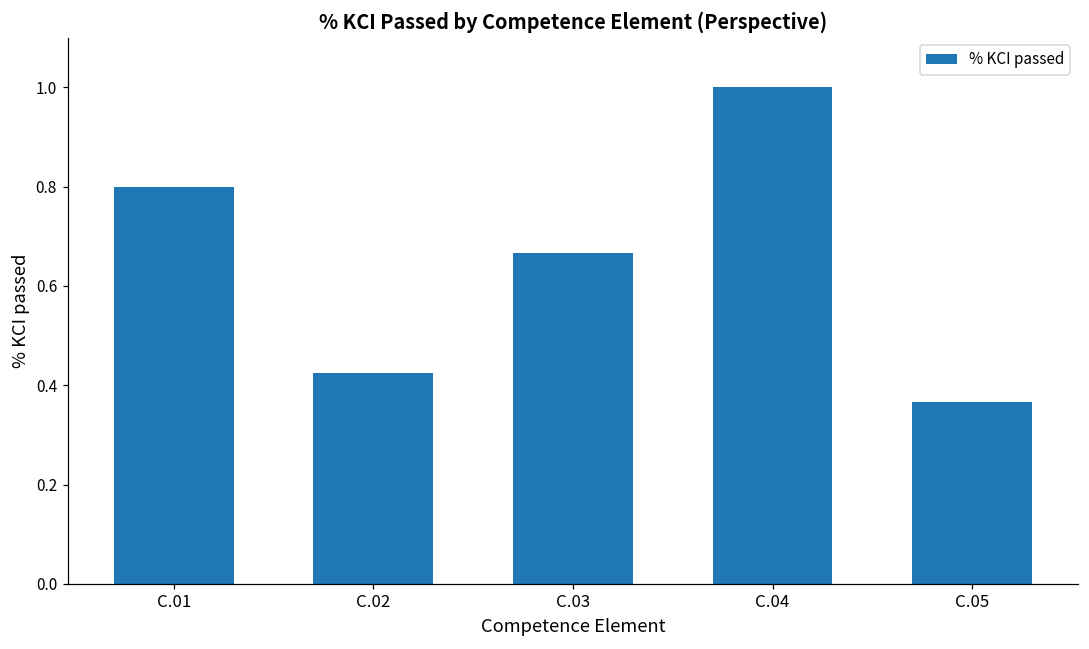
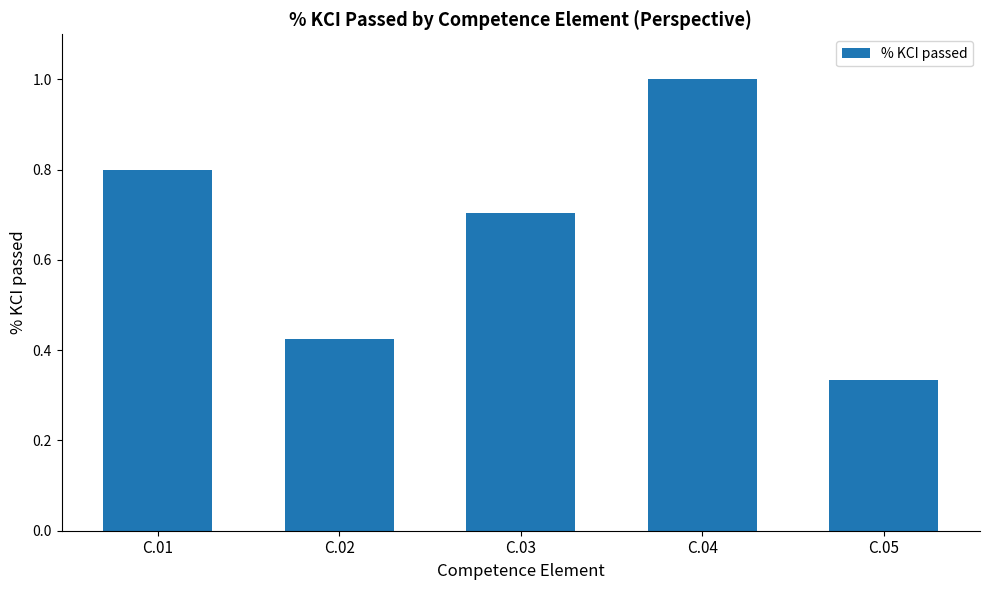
  {
    "C.01": 0.80,
    "C.02": 0.42,
-   "C.03": 0.67,
+   "C.03": 0.70,
    "C.04": 1.00,
-   "C.05": 0.37
+   "C.05": 0.33
  }
